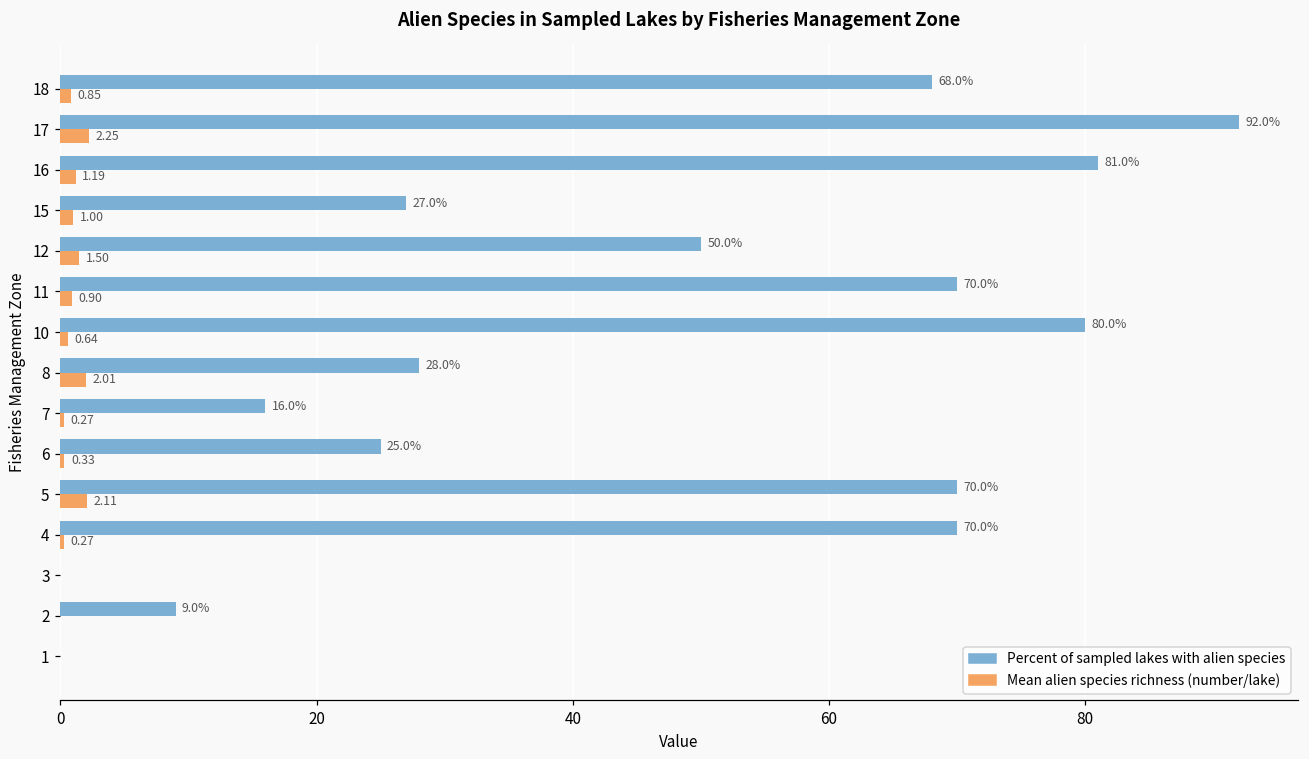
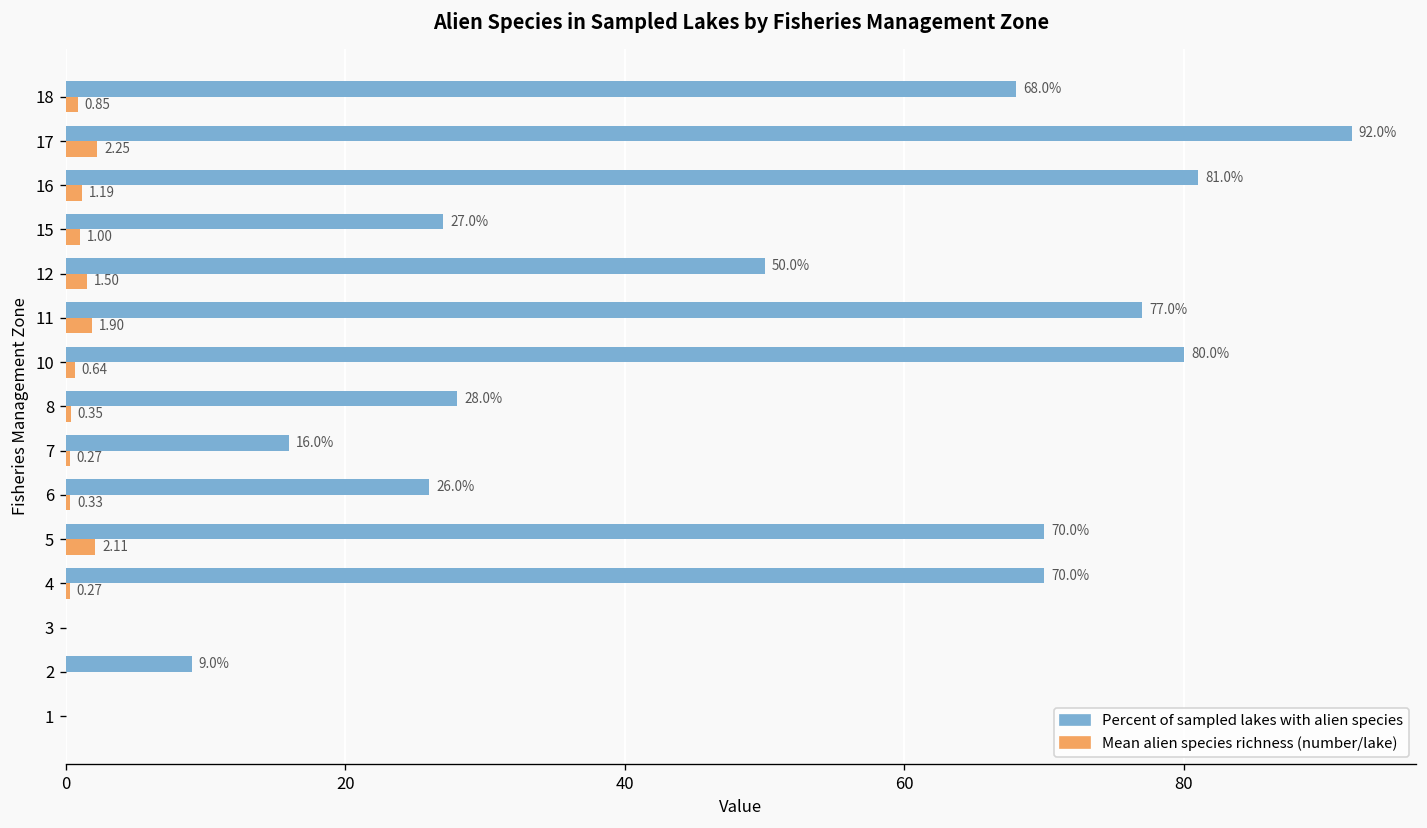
  {
    "Percent of sampled lakes with alien species": {
      "18": "68.0%",
      "17": "92.0%",
      "16": "81.0%",
      "15": "27.0%",
      "12": "50.0%",
-     "11": "70.0%",
+     "11": "77.0%",
      "10": "80.0%",
      "8": "28.0%",
      "7": "16.0%",
-     "6": "25.0%",
+     "6": "26.0%",
      "5": "70.0%",
      "4": "70.0%",
      "2": "9.0%"
    },
    "Mean alien species richness (number/lake)": {
      "18": "0.85",
      "17": "2.25",
      "16": "1.19",
      "15": "1.00",
      "12": "1.50",
-     "11": "0.90",
+     "11": "1.90",
      "10": "0.64",
-     "8": "2.01",
+     "8": "0.35",
      "7": "0.27",
      "6": "0.33",
      "5": "2.11",
      "4": "0.27"
    }
  }
